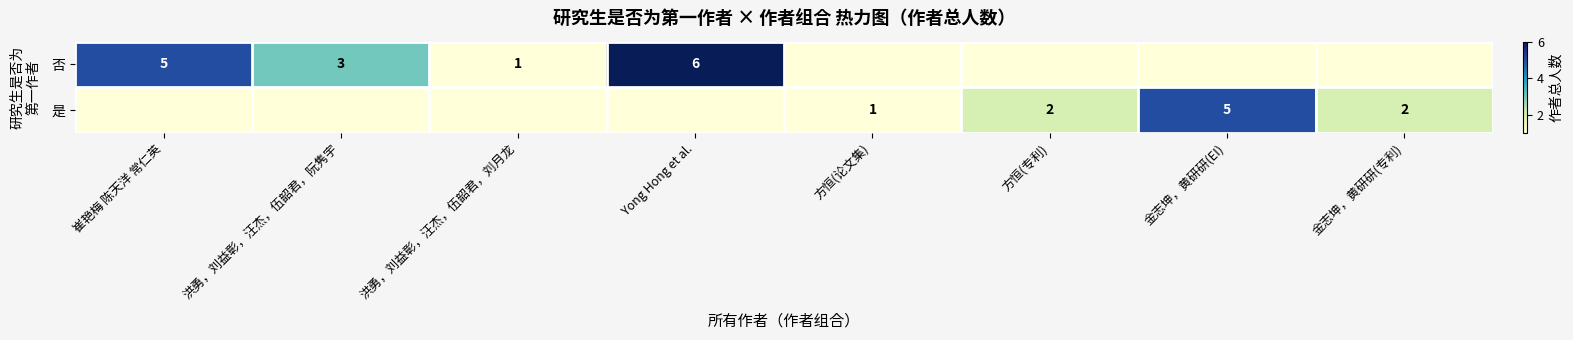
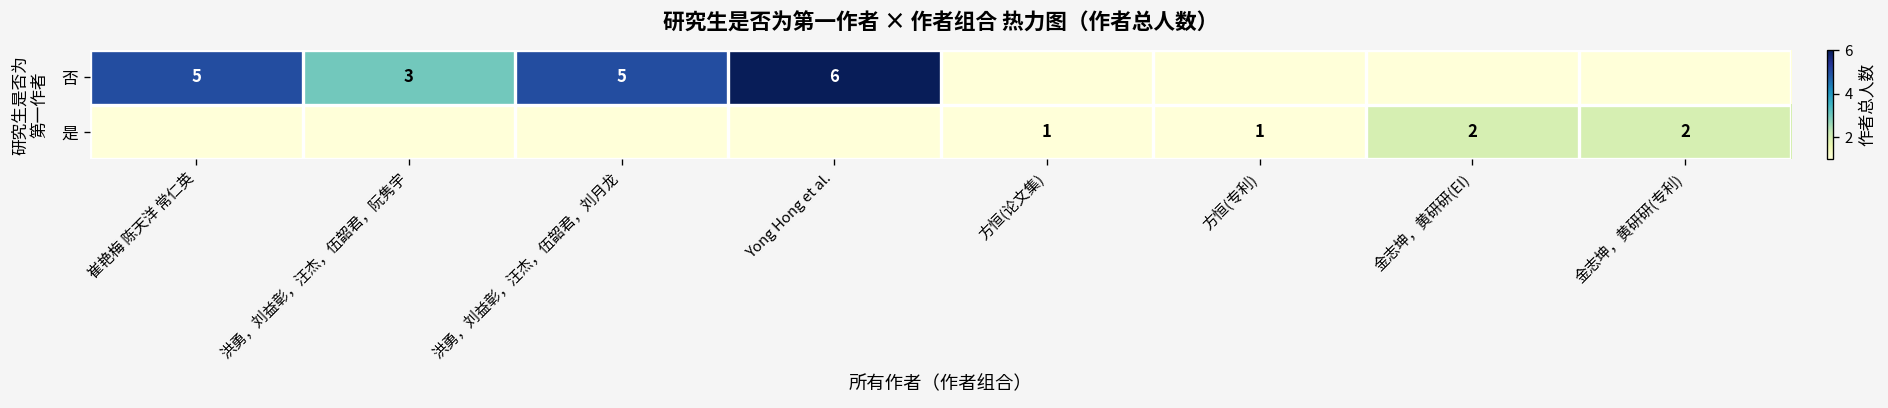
  {
    "否": {
      "崔艳梅 陈天洋 常仁英": 5,
      "洪勇，刘益彰，汪杰，伍韶君，阮隽宇": 3,
-     "洪勇，刘益彰，汪杰，伍韶君，刘月龙": 1,
+     "洪勇，刘益彰，汪杰，伍韶君，刘月龙": 5,
      "Yong Hong et al.": 6
    },
    "是": {
      "方恒(论文集)": 1,
-     "方恒(专利)": 2,
-     "金志坤，黄研研(EI)": 5,
+     "方恒(专利)": 1,
+     "金志坤，黄研研(EI)": 2,
      "金志坤，黄研研(专利)": 2
    }
  }
